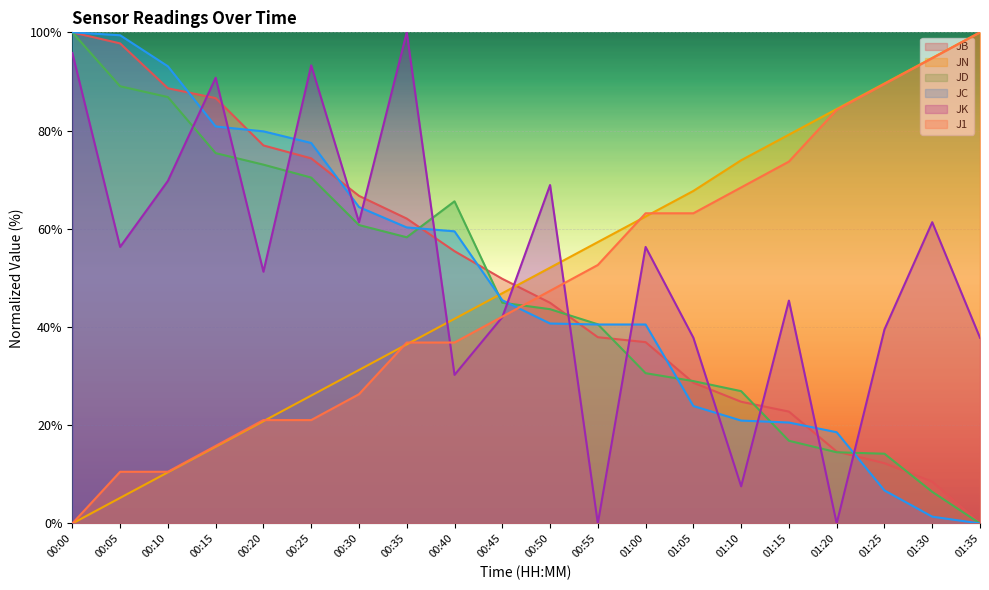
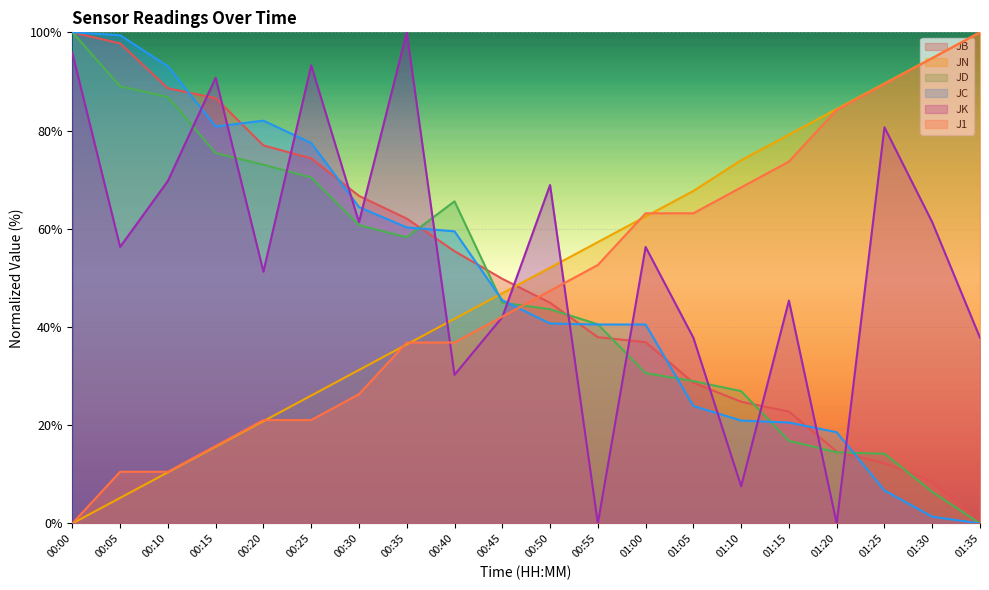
  {
    "JD": {
      "00:05": "89%",
      "00:10": "87%",
      "00:15": "75%",
      "00:20": "73%",
      "00:25": "70%",
      "00:30": "61%",
      "00:35": "58%",
      "00:40": "66%",
      "00:50": "44%",
      "01:00": "31%",
      "01:10": "27%",
      "01:15": "17%",
      "01:25": "14%",
      "01:30": "6%"
    },
    "JC": {
      "00:05": "99%",
      "00:10": "93%",
      "00:15": "81%",
-     "00:20": "80%",
+     "00:20": "82%",
      "00:25": "77%",
      "00:30": "64%",
      "00:35": "60%",
      "00:40": "59%",
      "00:50": "41%",
      "01:00": "41%",
      "01:05": "24%",
      "01:10": "21%",
      "01:15": "21%",
      "01:20": "19%",
      "01:25": "7%",
      "01:30": "1%"
    },
    "JK": {
      "00:00": "96%",
      "00:05": "56%",
      "00:10": "70%",
      "00:15": "91%",
      "00:20": "51%",
      "00:25": "93%",
      "00:30": "61%",
      "00:35": "100%",
      "00:40": "30%",
      "00:50": "69%",
      "00:55": "0%",
      "01:00": "56%",
      "01:05": "38%",
      "01:10": "8%",
      "01:15": "45%",
      "01:20": "0%",
-     "01:25": "39%",
+     "01:25": "81%",
      "01:30": "61%",
      "01:35": "38%"
    }
  }
